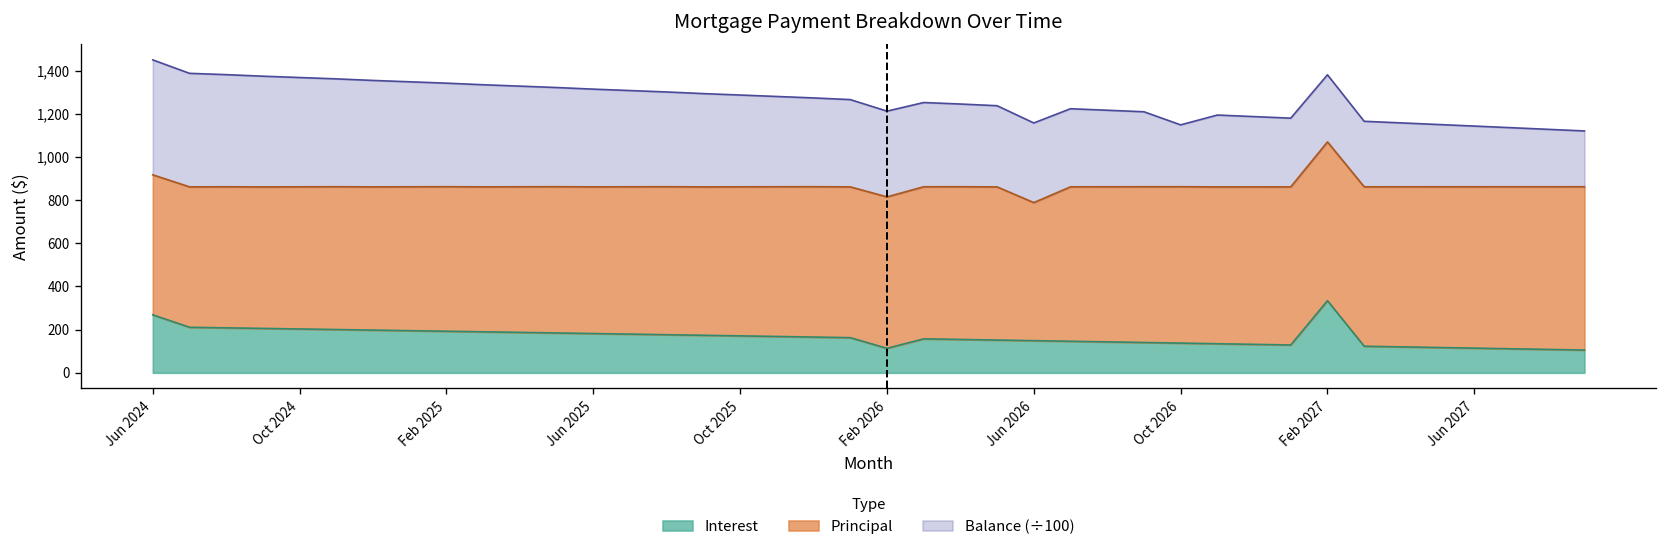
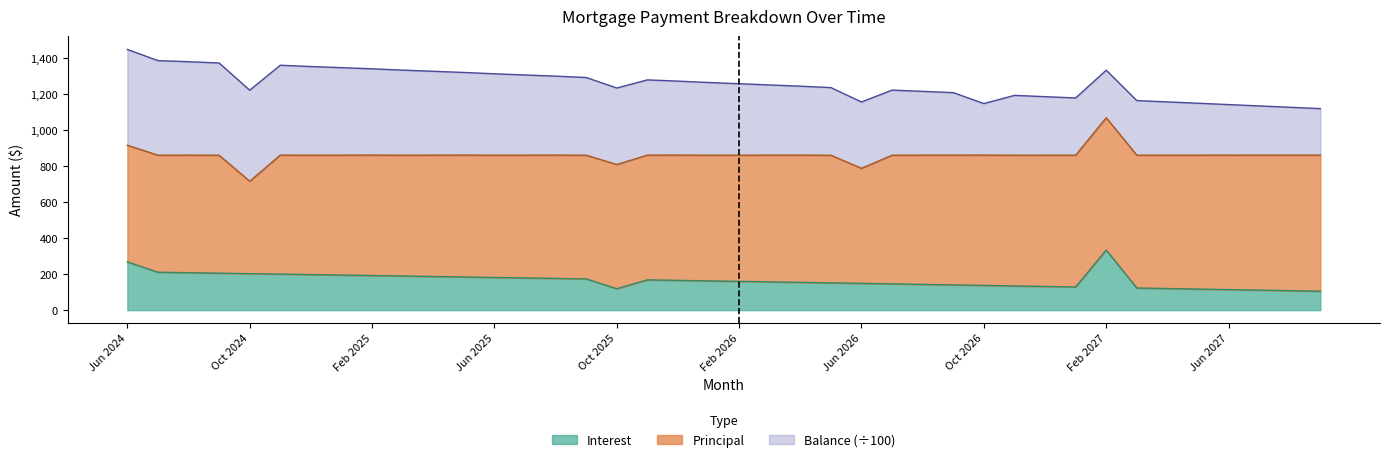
  {
    "Interest": {
      "Jun 2024": 270,
      "Oct 2024": 200,
      "Feb 2025": 190,
      "Jun 2025": 180,
-     "Oct 2025": 170,
-     "Feb 2026": 110,
+     "Oct 2025": 120,
+     "Feb 2026": 160,
      "Jun 2026": 150,
      "Oct 2026": 140,
      "Feb 2027": 330,
      "Jun 2027": 110
    },
    "Principal": {
      "Jun 2024": 650,
-     "Oct 2024": 660,
+     "Oct 2024": 510,
      "Feb 2025": 670,
      "Jun 2025": 680,
      "Oct 2025": 690,
      "Feb 2026": 700,
      "Jun 2026": 640,
      "Oct 2026": 730,
      "Feb 2027": 740,
      "Jun 2027": 750
    },
    "Balance (÷100)": {
      "Jun 2024": 530,
      "Oct 2024": 510,
      "Feb 2025": 480,
      "Jun 2025": 450,
      "Oct 2025": 430,
      "Feb 2026": 400,
      "Jun 2026": 370,
      "Oct 2026": 290,
-     "Feb 2027": 310,
+     "Feb 2027": 260,
      "Jun 2027": 280
    }
  }
